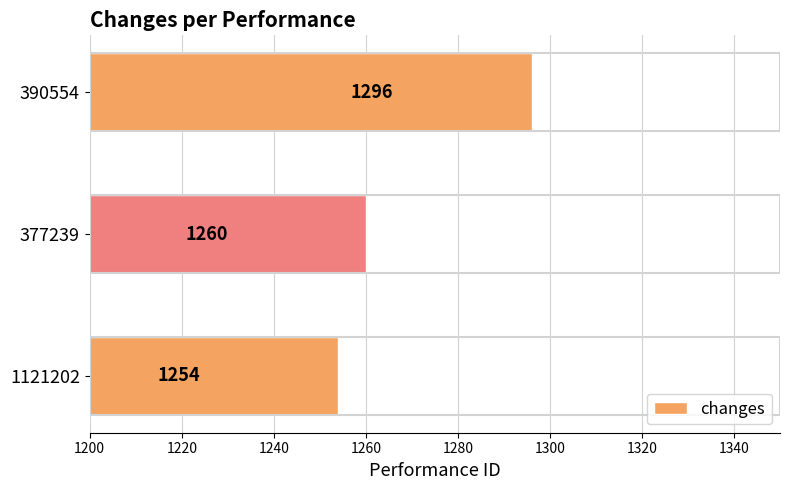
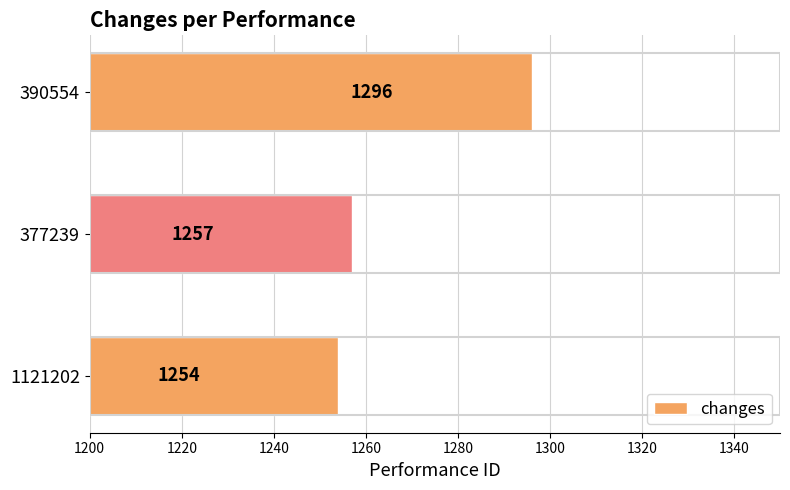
  {
    "390554": 1296,
-   "377239": 1260,
+   "377239": 1257,
    "1121202": 1254
  }
